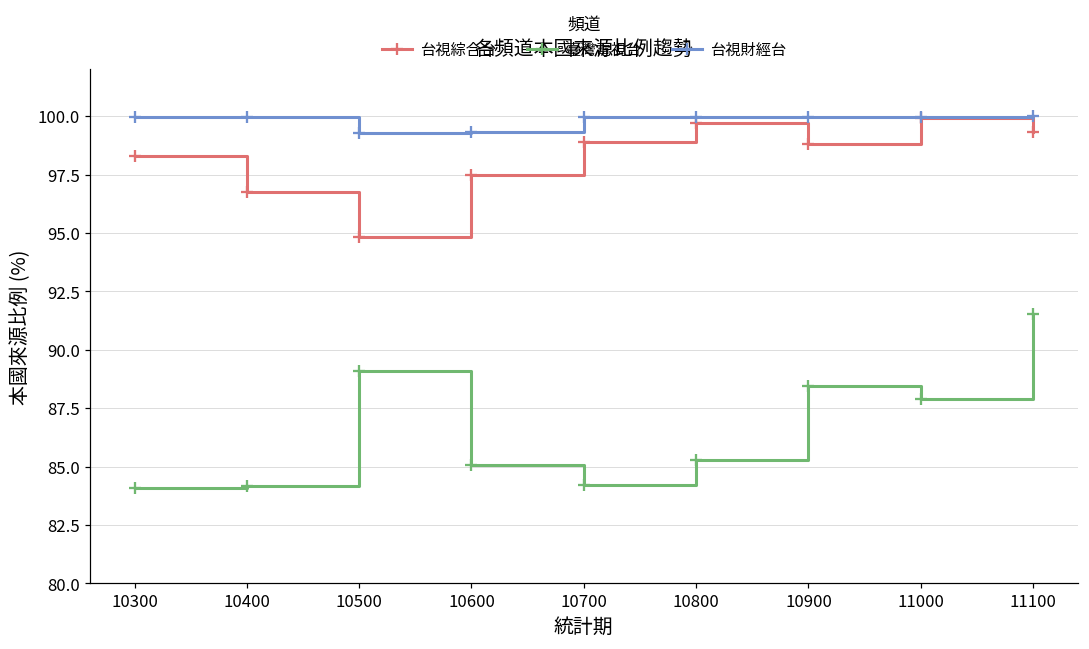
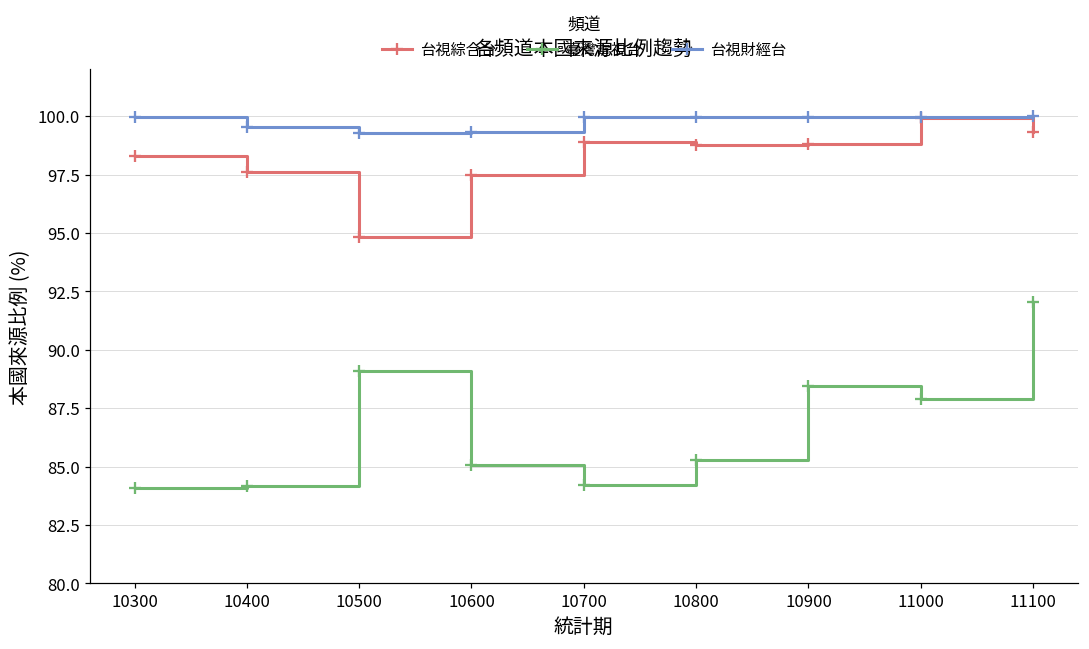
  {
    "台視綜合台": {
      "10300": 98.3,
-     "10400": 96.8,
+     "10400": 97.6,
      "10500": 94.8,
      "10600": 97.5,
      "10700": 98.9,
-     "10800": 99.7,
+     "10800": 98.8,
      "10900": 98.8,
      "11100": 99.3
    },
    "臺灣電視台": {
      "10300": 84.1,
      "10400": 84.2,
      "10500": 89.1,
      "10600": 85.1,
      "10700": 84.2,
      "10800": 85.3,
      "10900": 88.4,
      "11000": 87.9,
-     "11100": 91.5
+     "11100": 92.0
    },
    "台視財經台": {
      "10300": 100.0,
-     "10400": 100.0,
+     "10400": 99.5,
      "10500": 99.3,
      "10600": 99.3,
      "10700": 100.0,
      "10800": 100.0,
      "10900": 100.0,
      "11100": 100.0
    }
  }
